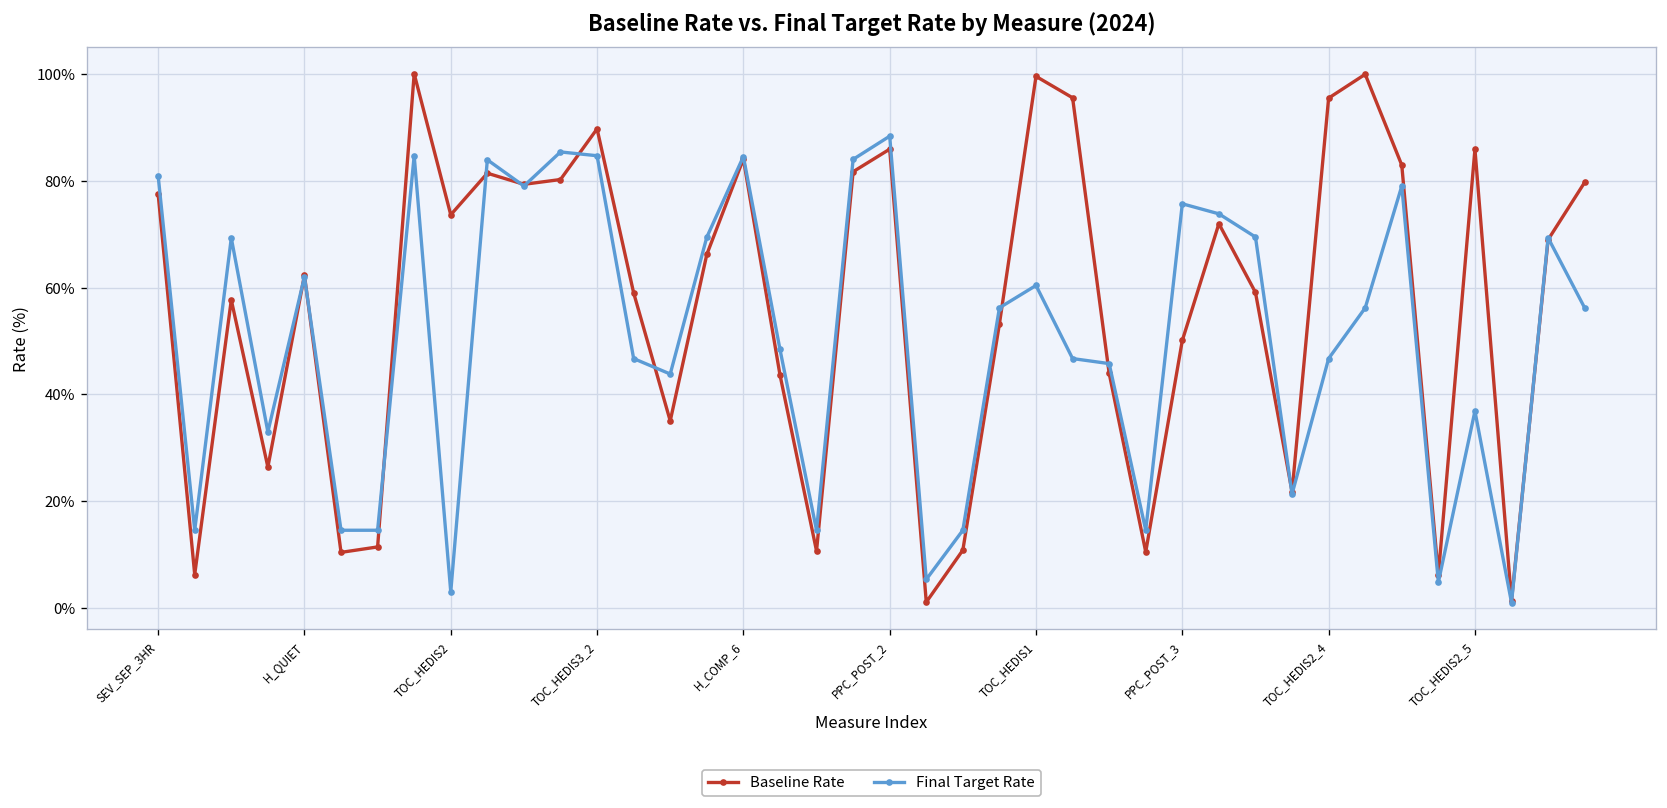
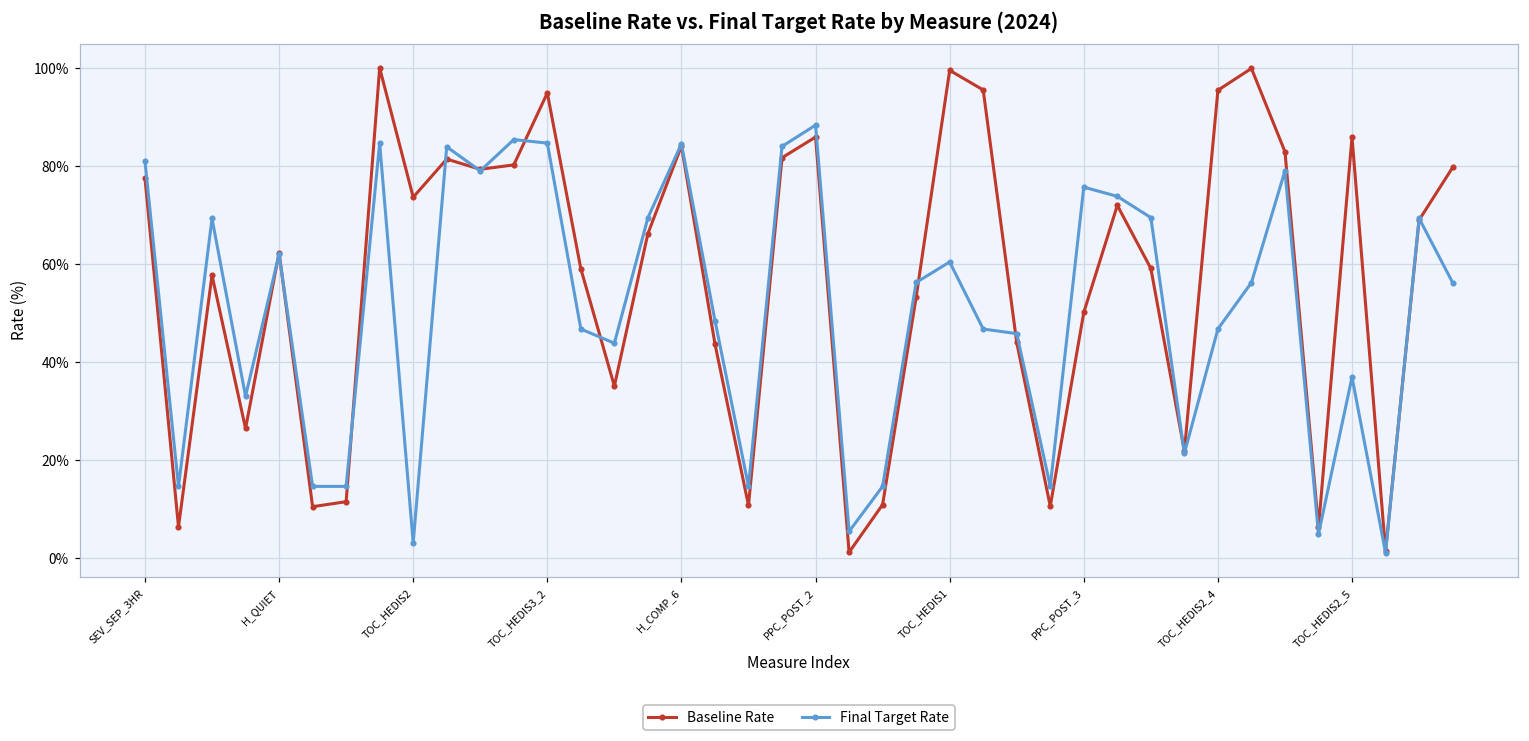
  {
    "Baseline Rate": {
      "SEV_SEP_3HR": "78%",
      "TOC_HEDIS2": "74%",
-     "TOC_HEDIS3_2": "90%",
+     "TOC_HEDIS3_2": "95%",
      "PPC_POST_2": "86%",
      "TOC_HEDIS1": "100%",
      "PPC_POST_3": "50%",
      "TOC_HEDIS2_4": "95%",
      "TOC_HEDIS2_5": "86%"
    },
    "Final Target Rate": {
      "SEV_SEP_3HR": "81%",
      "TOC_HEDIS2": "3%",
      "TOC_HEDIS3_2": "85%",
      "PPC_POST_2": "88%",
      "TOC_HEDIS1": "60%",
      "PPC_POST_3": "76%",
      "TOC_HEDIS2_4": "47%",
      "TOC_HEDIS2_5": "37%"
    }
  }
